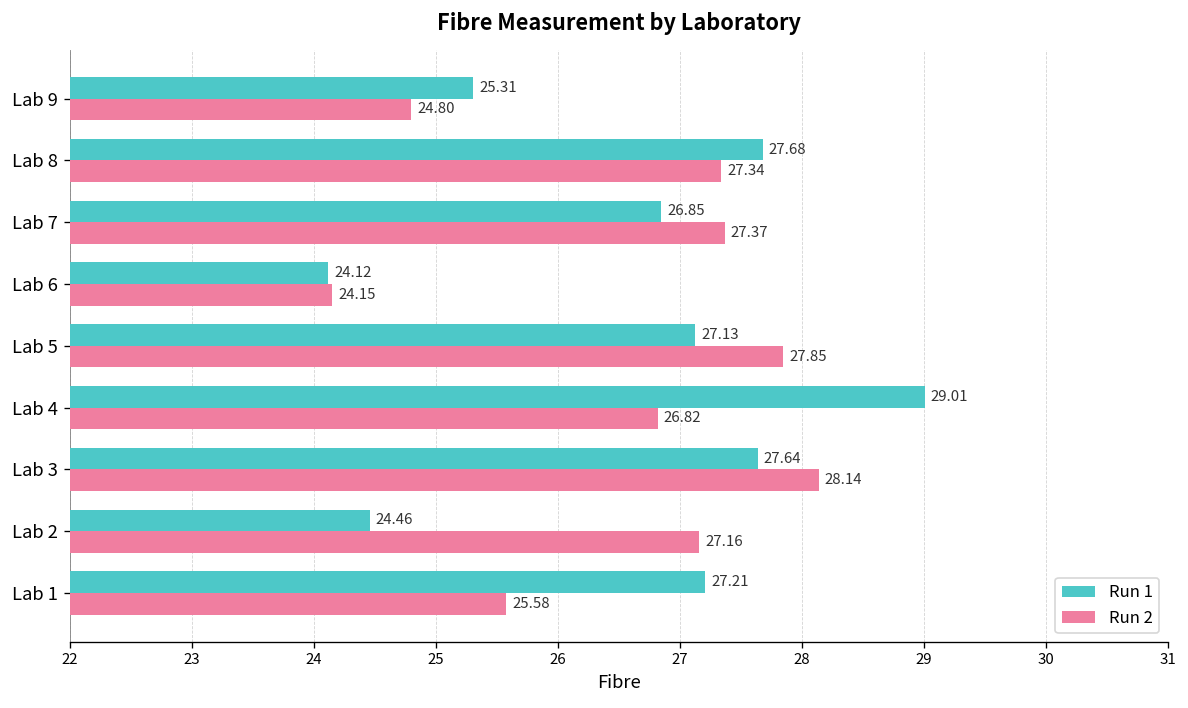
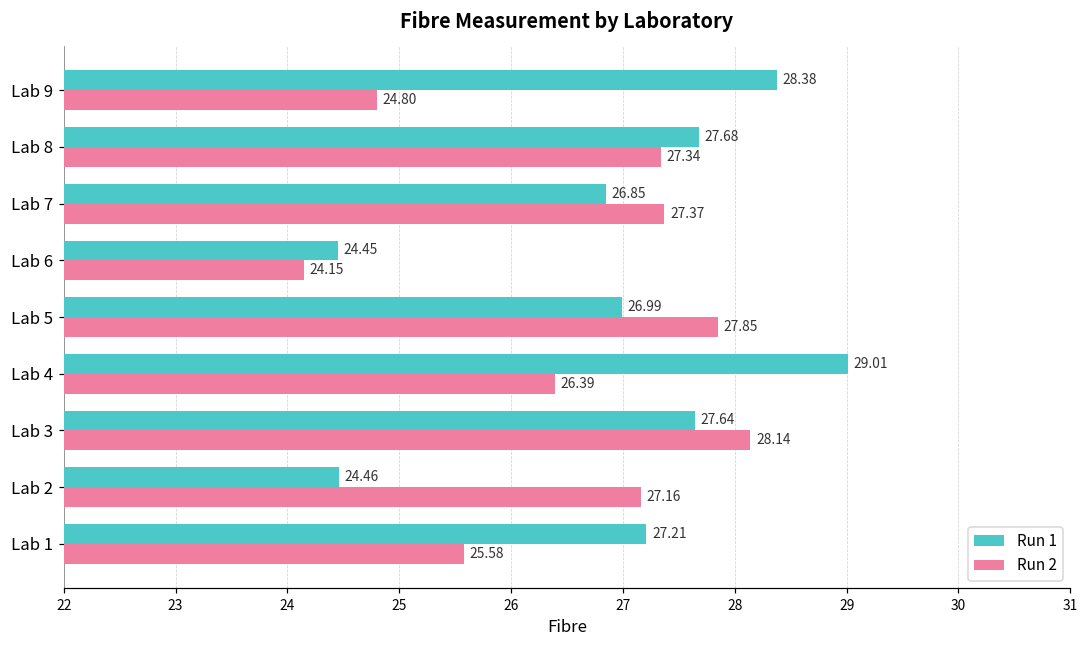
  {
    "Run 1": {
-     "Lab 9": 25.31,
+     "Lab 9": 28.38,
      "Lab 8": 27.68,
      "Lab 7": 26.85,
-     "Lab 6": 24.12,
-     "Lab 5": 27.13,
+     "Lab 6": 24.45,
+     "Lab 5": 26.99,
      "Lab 4": 29.01,
      "Lab 3": 27.64,
      "Lab 2": 24.46,
      "Lab 1": 27.21
    },
    "Run 2": {
      "Lab 9": 24.80,
      "Lab 8": 27.34,
      "Lab 7": 27.37,
      "Lab 6": 24.15,
      "Lab 5": 27.85,
-     "Lab 4": 26.82,
+     "Lab 4": 26.39,
      "Lab 3": 28.14,
      "Lab 2": 27.16,
      "Lab 1": 25.58
    }
  }
